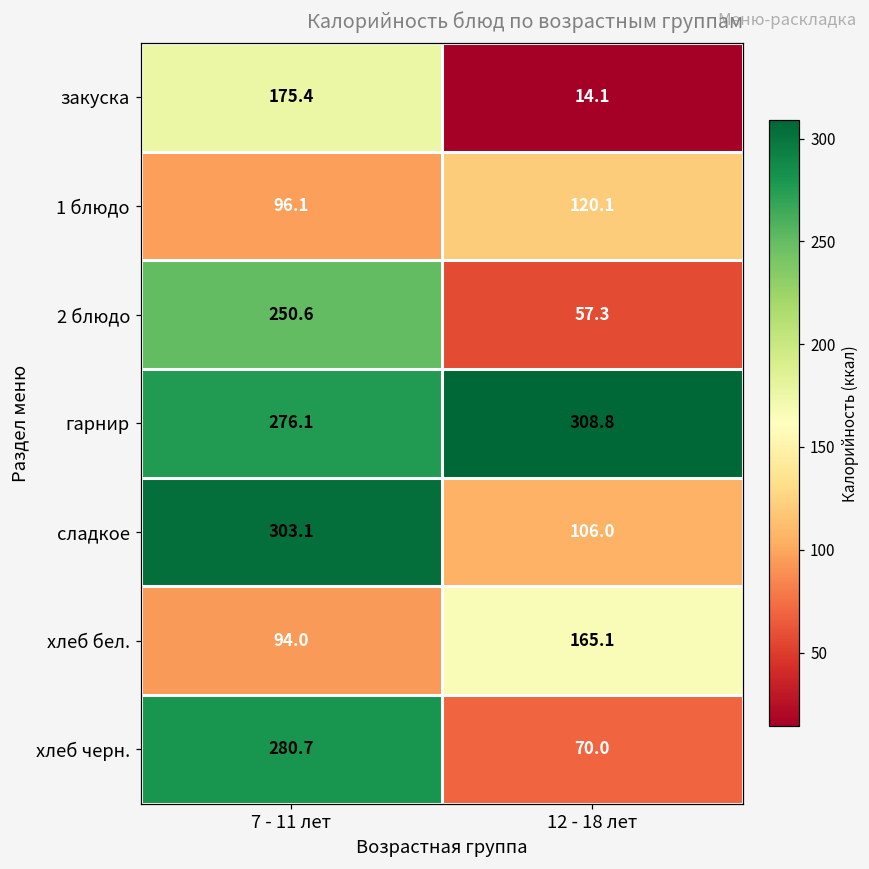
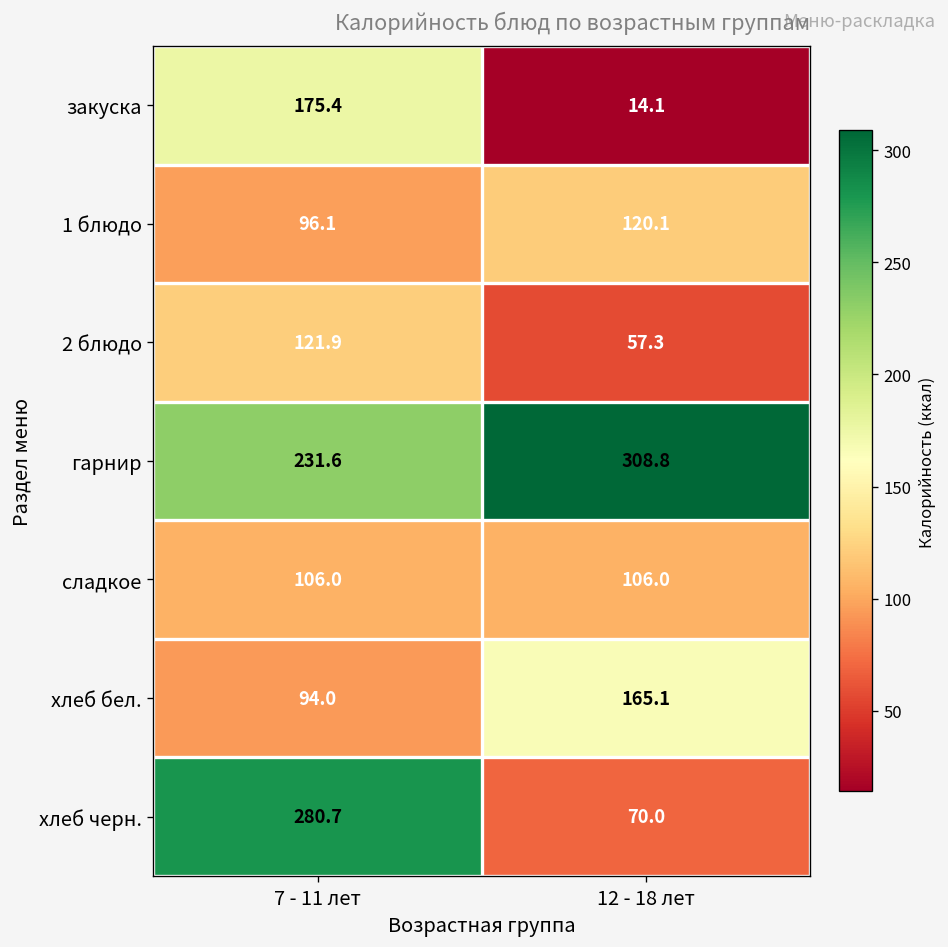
  {
    "закуска": {
      "7 - 11 лет": 175.4,
      "12 - 18 лет": 14.1
    },
    "1 блюдо": {
      "7 - 11 лет": 96.1,
      "12 - 18 лет": 120.1
    },
    "2 блюдо": {
-     "7 - 11 лет": 250.6,
+     "7 - 11 лет": 121.9,
      "12 - 18 лет": 57.3
    },
    "гарнир": {
-     "7 - 11 лет": 276.1,
+     "7 - 11 лет": 231.6,
      "12 - 18 лет": 308.8
    },
    "сладкое": {
-     "7 - 11 лет": 303.1,
+     "7 - 11 лет": 106.0,
      "12 - 18 лет": 106.0
    },
    "хлеб бел.": {
      "7 - 11 лет": 94.0,
      "12 - 18 лет": 165.1
    },
    "хлеб черн.": {
      "7 - 11 лет": 280.7,
      "12 - 18 лет": 70.0
    }
  }
